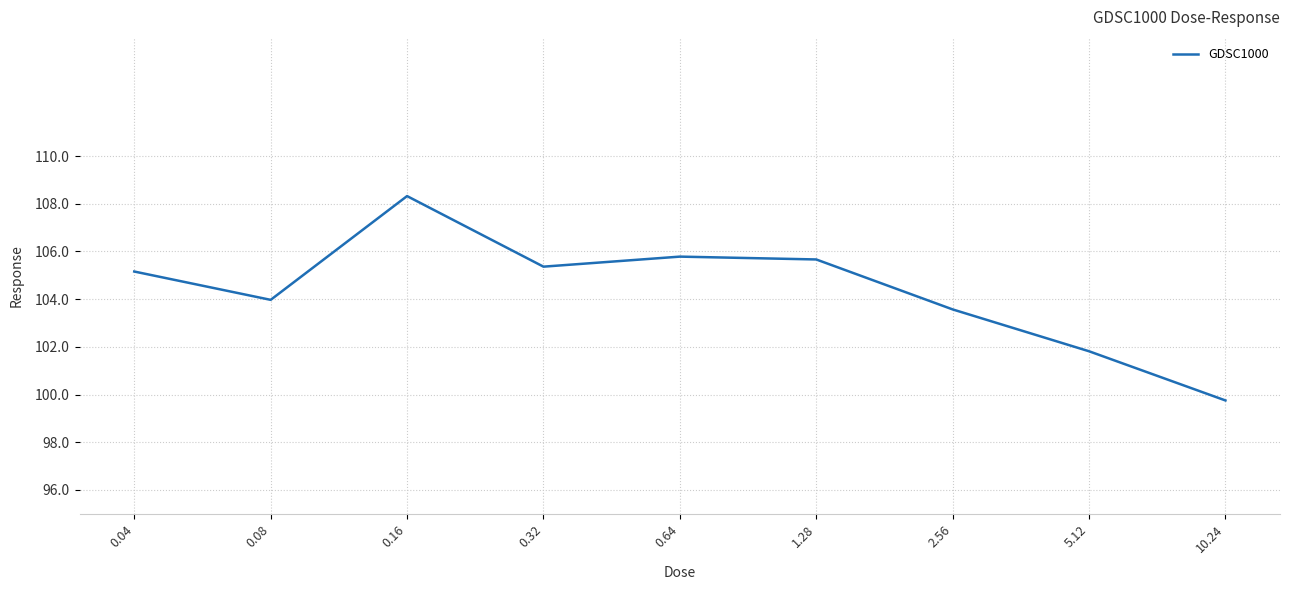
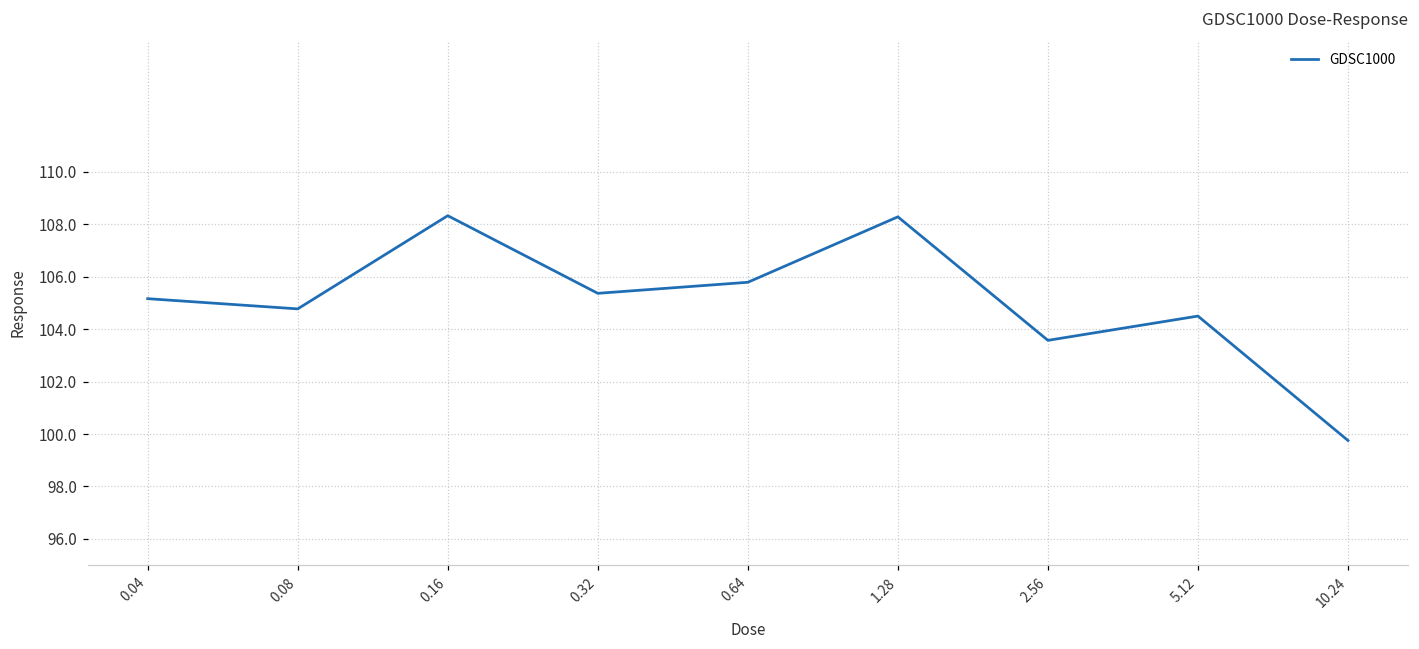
  {
    "0.04": 105.2,
-   "0.08": 104.0,
+   "0.08": 104.8,
    "0.16": 108.3,
    "0.32": 105.4,
    "0.64": 105.8,
-   "1.28": 105.7,
+   "1.28": 108.3,
    "2.56": 103.6,
-   "5.12": 101.8,
+   "5.12": 104.5,
    "10.24": 99.8
  }
